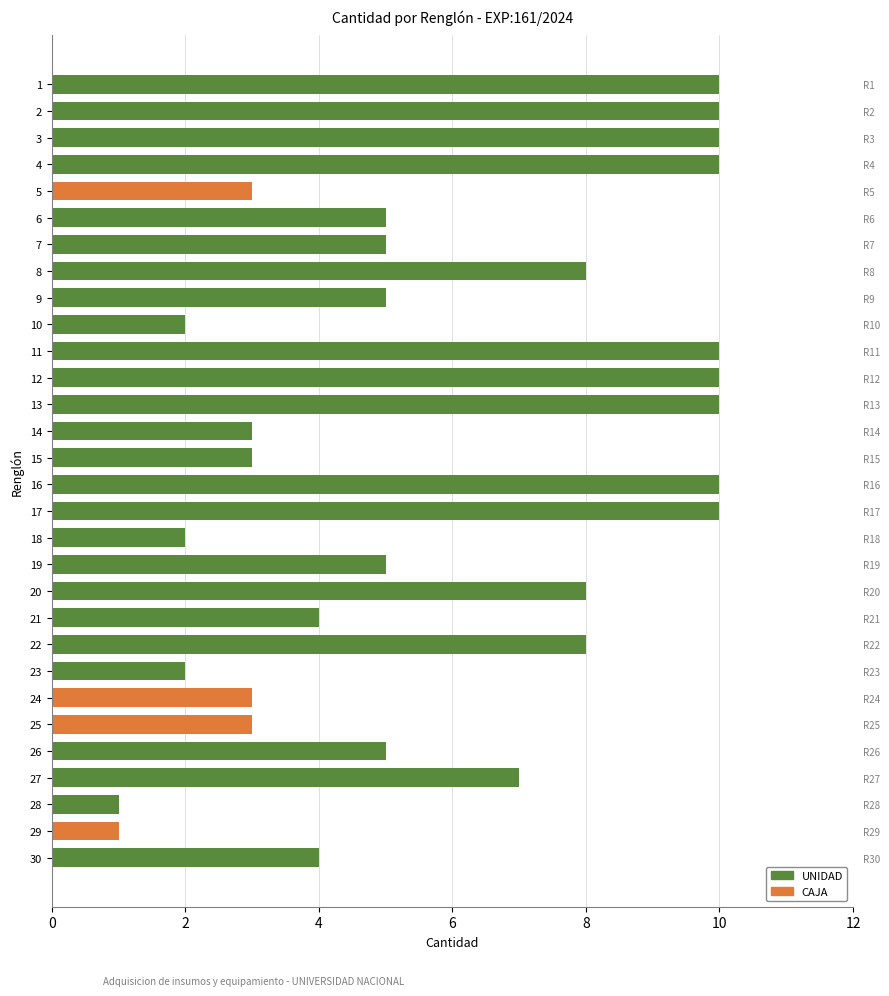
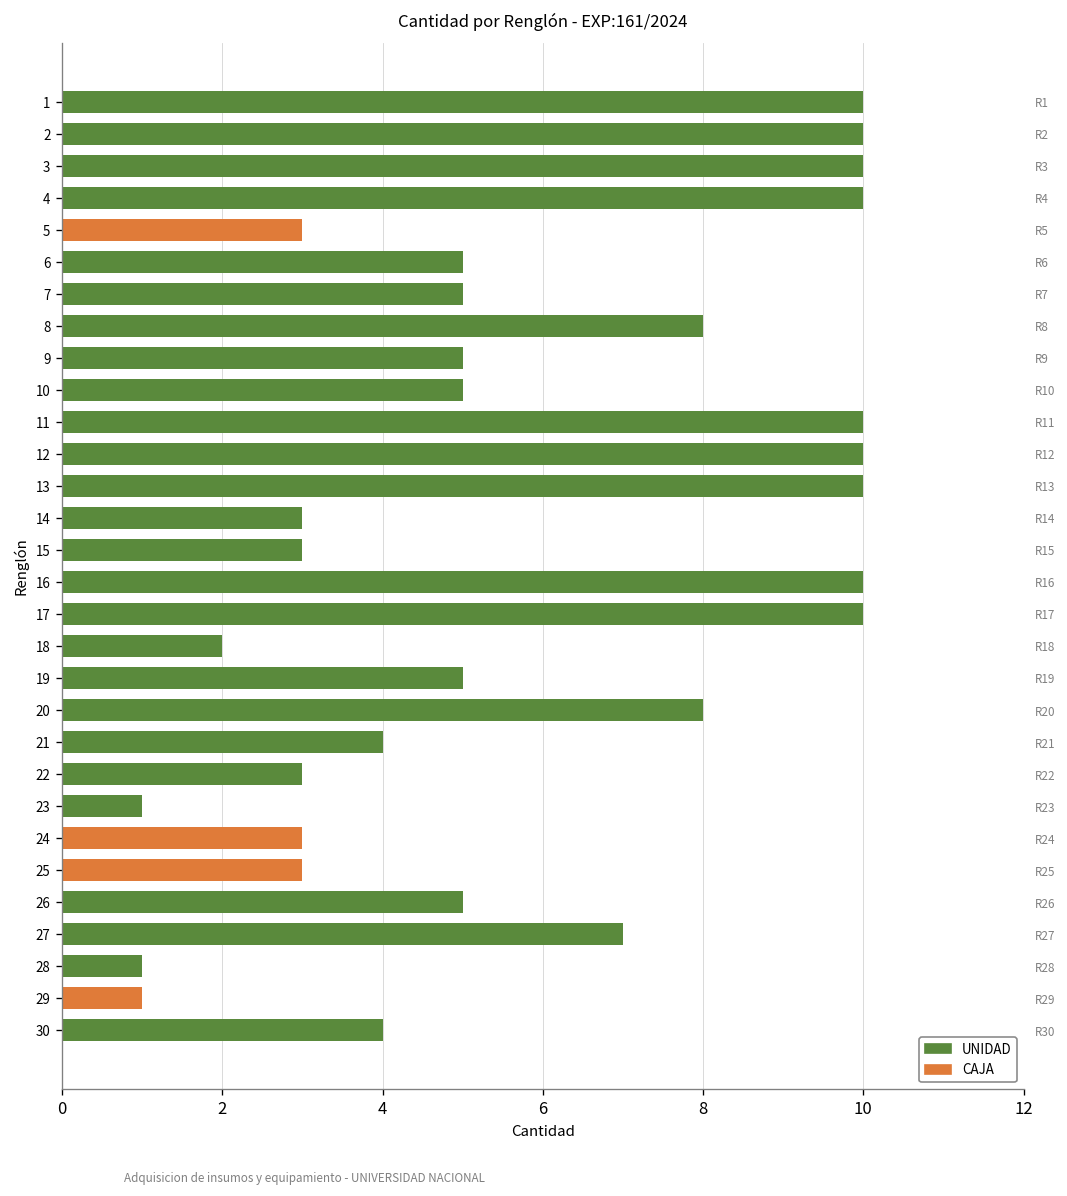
  {
    "1": 10,
    "2": 10,
    "3": 10,
    "4": 10,
    "5": 3,
    "6": 5,
    "7": 5,
    "8": 8,
    "9": 5,
-   "10": 2,
+   "10": 5,
    "11": 10,
    "12": 10,
    "13": 10,
    "14": 3,
    "15": 3,
    "16": 10,
    "17": 10,
    "18": 2,
    "19": 5,
    "20": 8,
    "21": 4,
-   "22": 8,
-   "23": 2,
+   "22": 3,
+   "23": 1,
    "24": 3,
    "25": 3,
    "26": 5,
    "27": 7,
    "28": 1,
    "29": 1,
    "30": 4
  }
